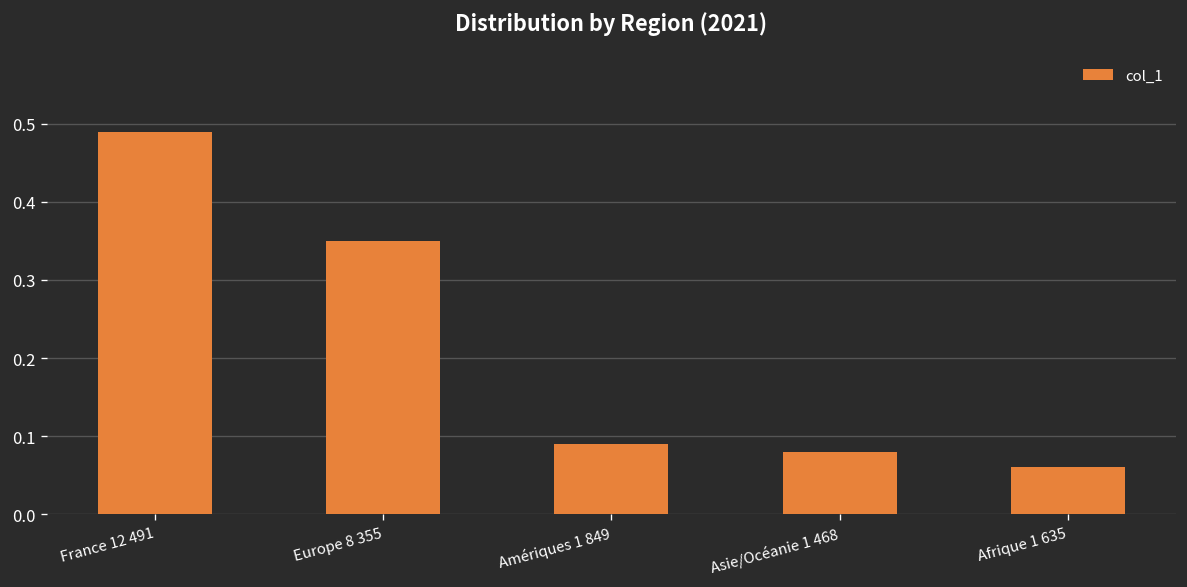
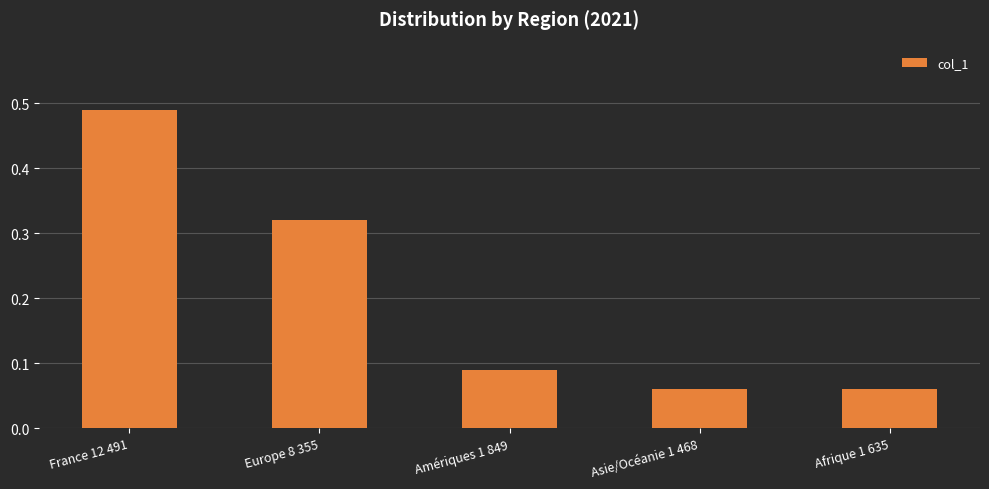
  {
    "France 12 491": 0.49,
-   "Europe 8 355": 0.35,
+   "Europe 8 355": 0.32,
    "Amériques 1 849": 0.09,
-   "Asie/Océanie 1 468": 0.08,
+   "Asie/Océanie 1 468": 0.06,
    "Afrique 1 635": 0.06
  }
